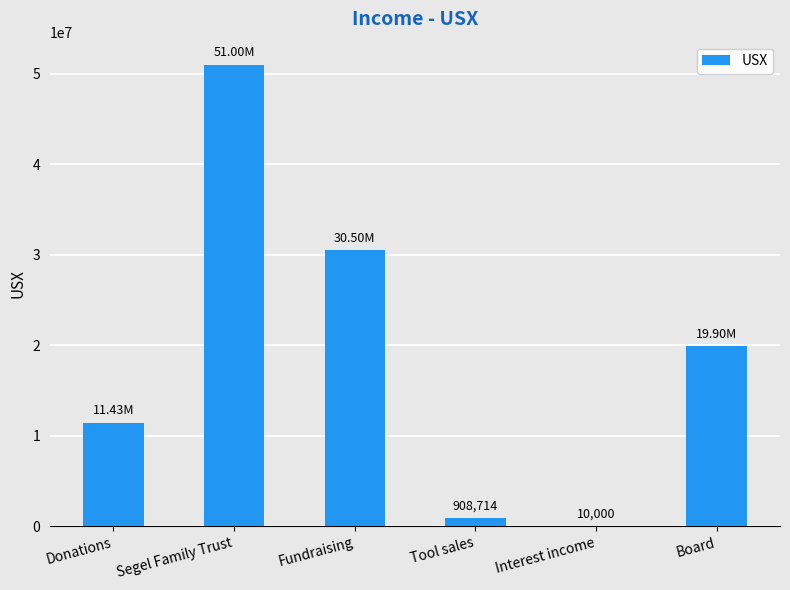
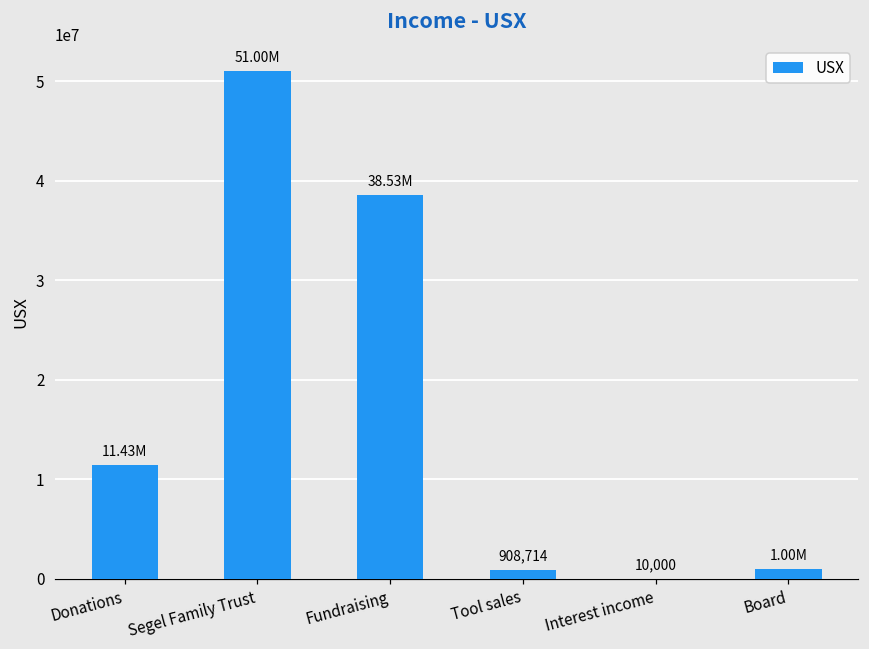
  {
    "Donations": "11.43M",
    "Segel Family Trust": "51.00M",
-   "Fundraising": "30.50M",
+   "Fundraising": "38.53M",
    "Tool sales": "908,714",
    "Interest income": "10,000",
-   "Board": "19.90M"
+   "Board": "1.00M"
  }
